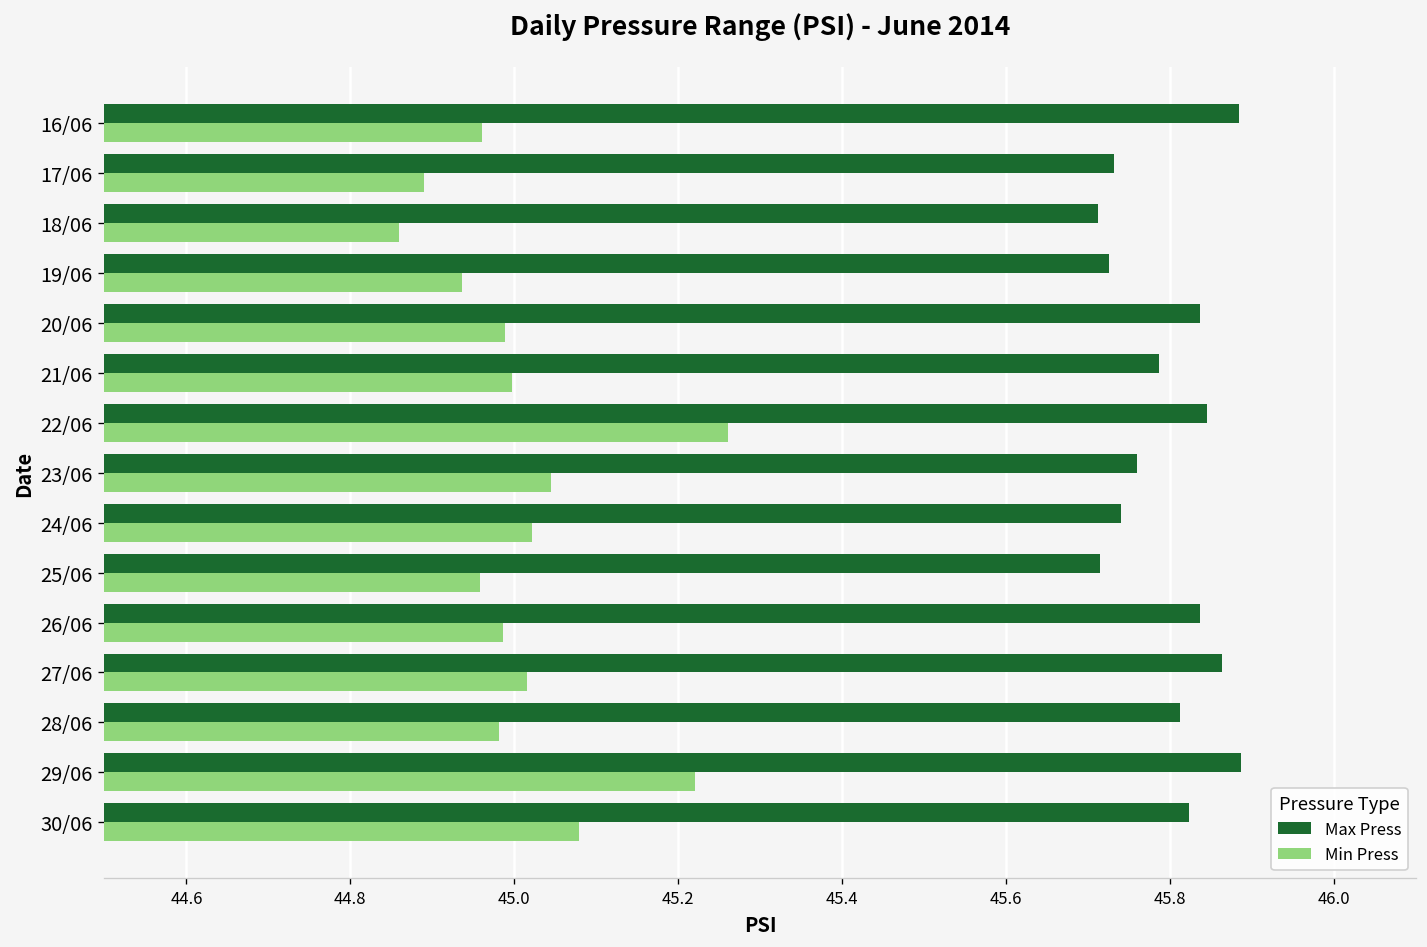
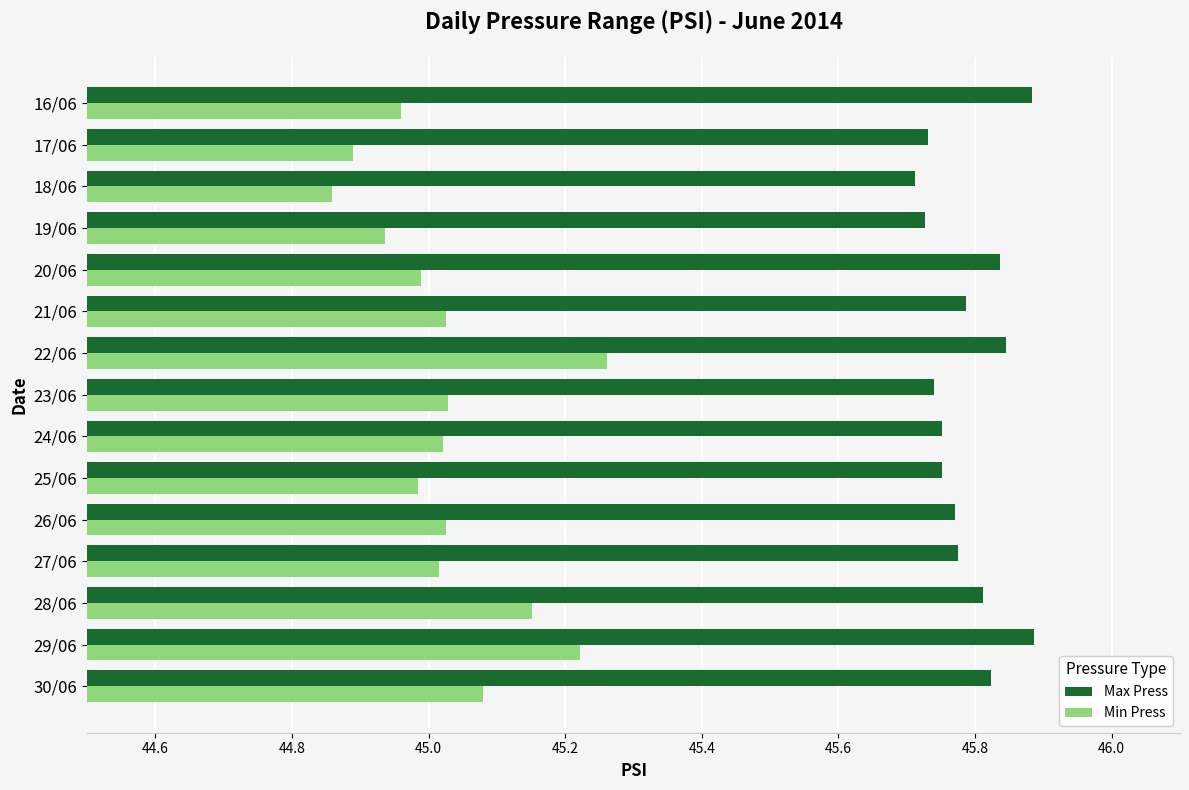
  {
    "Max Press": {
      "16/06": 45.88,
      "17/06": 45.73,
      "18/06": 45.71,
      "19/06": 45.73,
      "20/06": 45.84,
      "21/06": 45.79,
      "22/06": 45.85,
-     "23/06": 45.76,
-     "24/06": 45.74,
-     "25/06": 45.71,
-     "26/06": 45.84,
-     "27/06": 45.86,
+     "23/06": 45.74,
+     "24/06": 45.75,
+     "25/06": 45.75,
+     "26/06": 45.77,
+     "27/06": 45.78,
      "28/06": 45.81,
      "29/06": 45.89,
      "30/06": 45.82
    },
    "Min Press": {
      "16/06": 44.96,
      "17/06": 44.89,
      "18/06": 44.86,
      "19/06": 44.94,
      "20/06": 44.99,
-     "21/06": 45.00,
+     "21/06": 45.03,
      "22/06": 45.26,
-     "23/06": 45.05,
+     "23/06": 45.03,
      "24/06": 45.02,
-     "25/06": 44.96,
-     "26/06": 44.99,
+     "25/06": 44.98,
+     "26/06": 45.03,
      "27/06": 45.02,
-     "28/06": 44.98,
+     "28/06": 45.15,
      "29/06": 45.22,
      "30/06": 45.08
    }
  }
